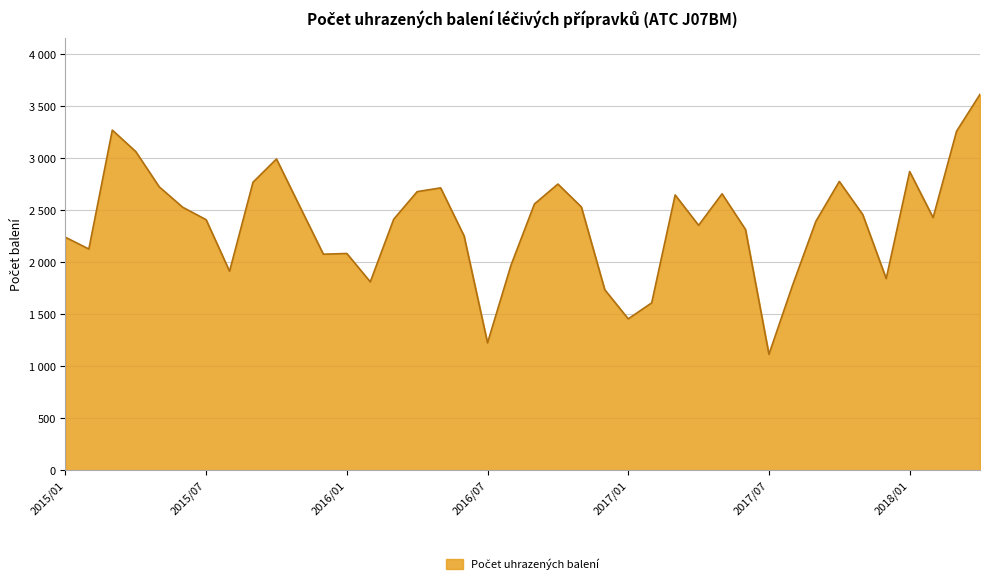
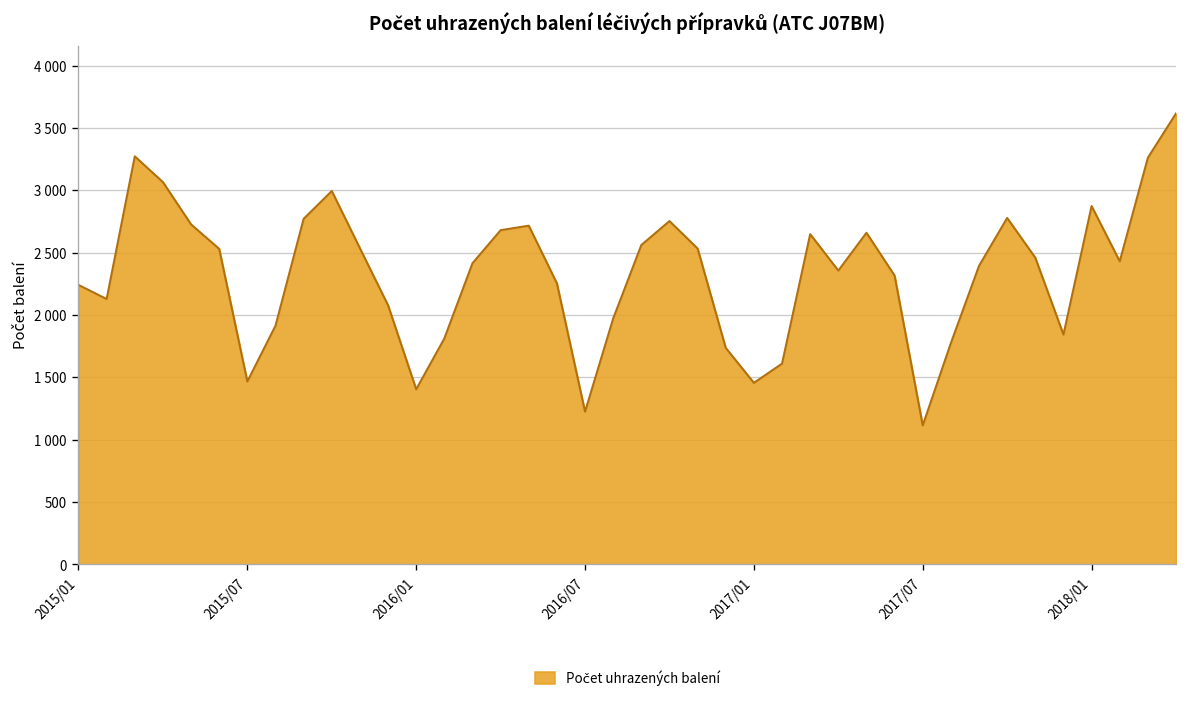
  {
    "2015/01": 2240,
-   "2015/07": 2410,
-   "2016/01": 2090,
+   "2015/07": 1470,
+   "2016/01": 1400,
    "2016/07": 1230,
    "2017/01": 1460,
    "2017/07": 1120,
    "2018/01": 2870
  }
